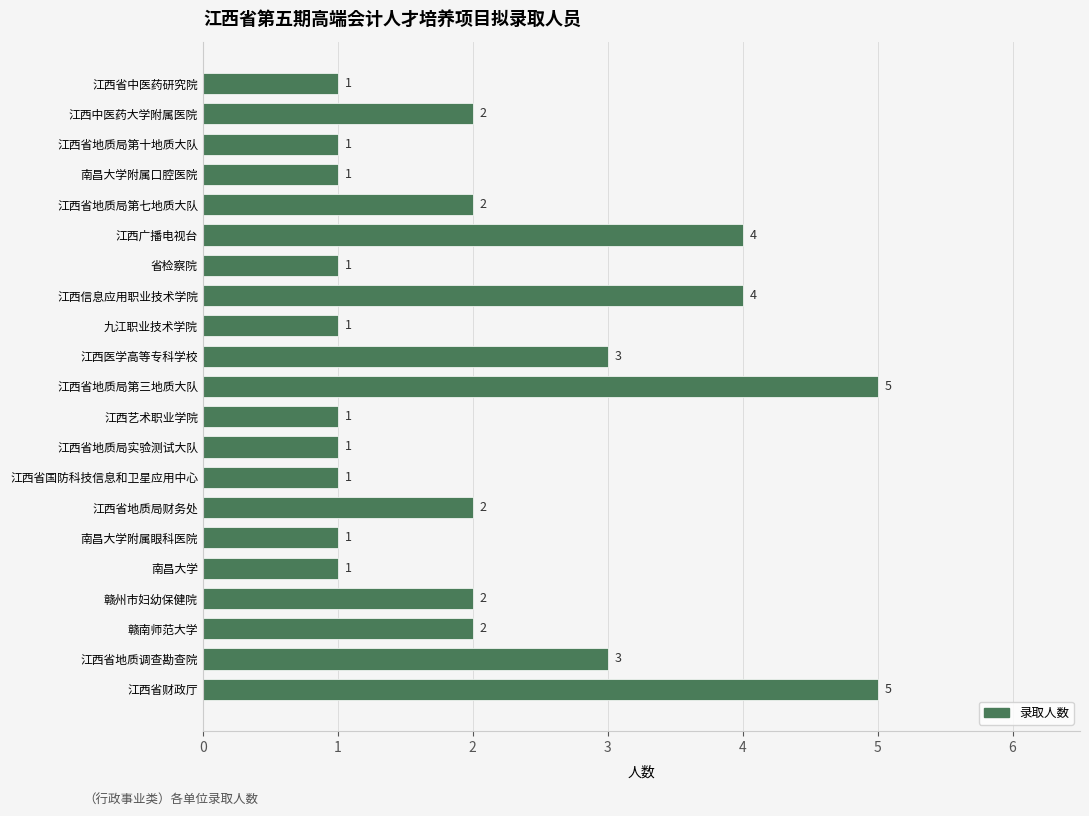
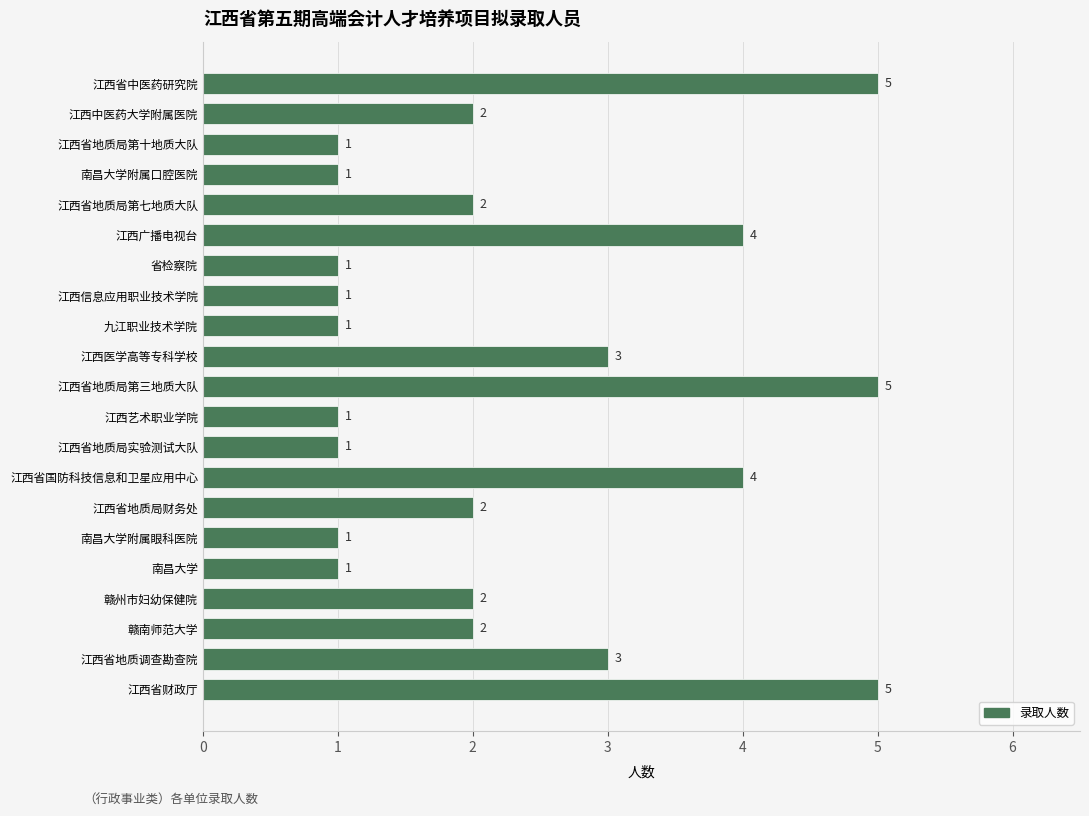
  {
-   "江西省中医药研究院": 1,
+   "江西省中医药研究院": 5,
    "江西中医药大学附属医院": 2,
    "江西省地质局第十地质大队": 1,
    "南昌大学附属口腔医院": 1,
    "江西省地质局第七地质大队": 2,
    "江西广播电视台": 4,
    "省检察院": 1,
-   "江西信息应用职业技术学院": 4,
+   "江西信息应用职业技术学院": 1,
    "九江职业技术学院": 1,
    "江西医学高等专科学校": 3,
    "江西省地质局第三地质大队": 5,
    "江西艺术职业学院": 1,
    "江西省地质局实验测试大队": 1,
-   "江西省国防科技信息和卫星应用中心": 1,
+   "江西省国防科技信息和卫星应用中心": 4,
    "江西省地质局财务处": 2,
    "南昌大学附属眼科医院": 1,
    "南昌大学": 1,
    "赣州市妇幼保健院": 2,
    "赣南师范大学": 2,
    "江西省地质调查勘查院": 3,
    "江西省财政厅": 5
  }
